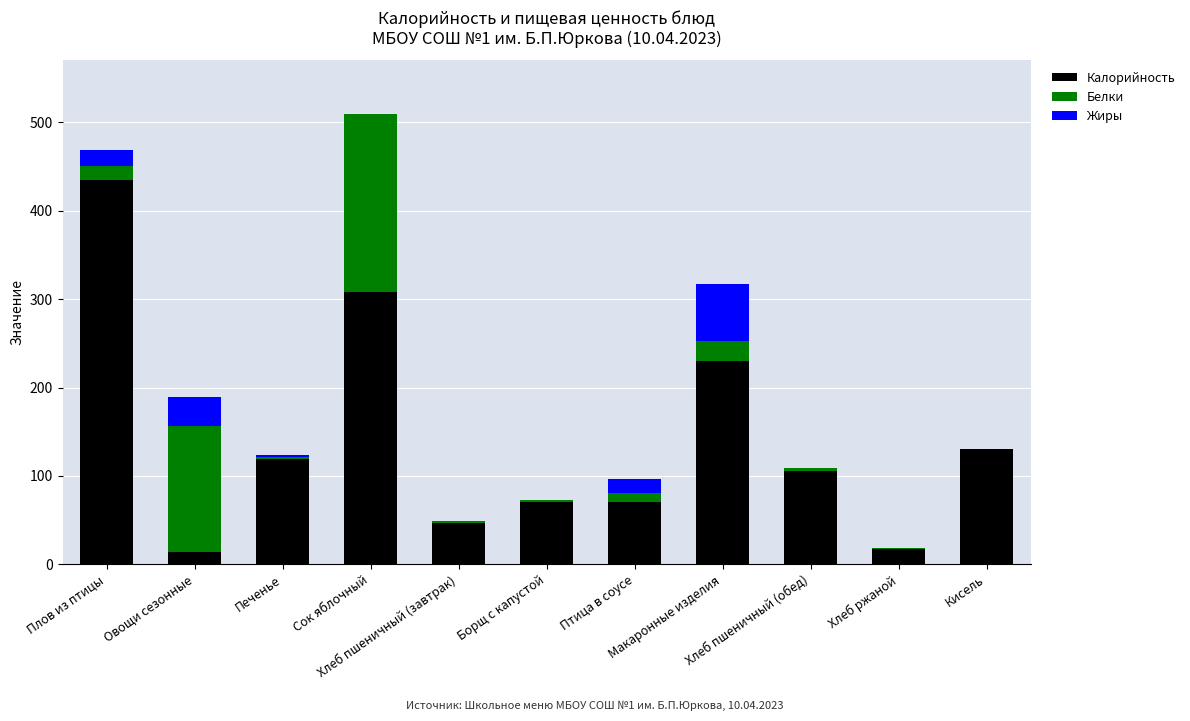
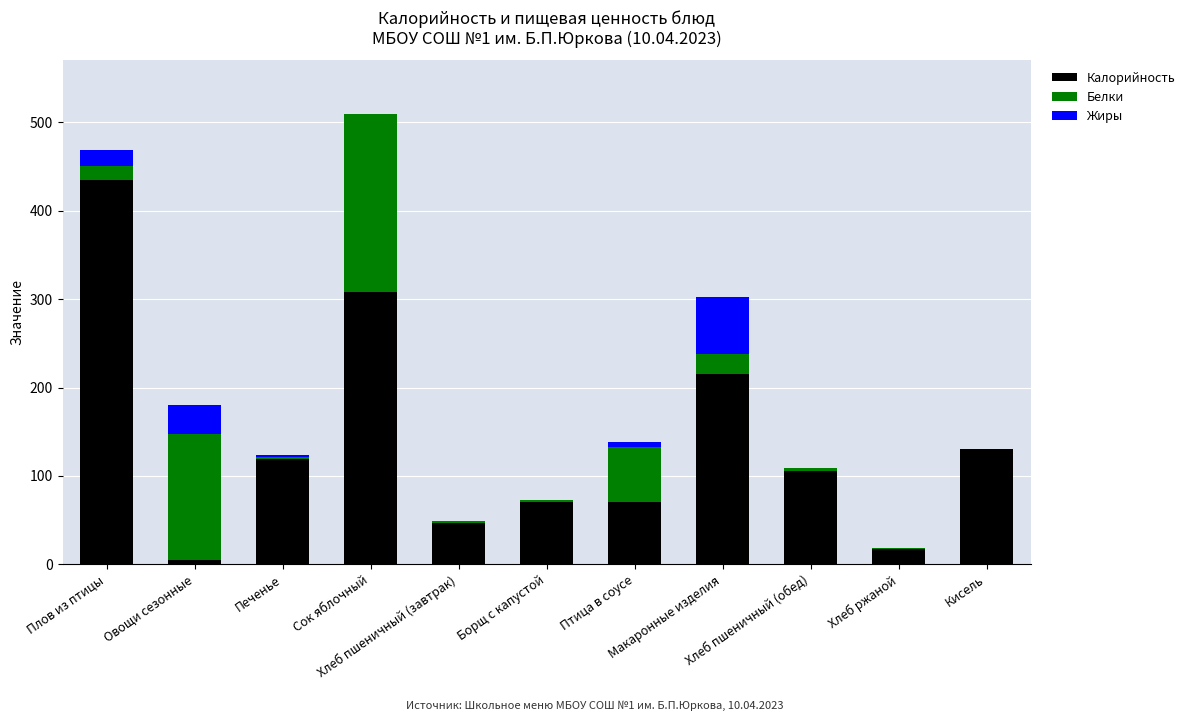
  {
    "Калорийность": {
      "Плов из птицы": 440,
-     "Овощи сезонные": 14,
+     "Овощи сезонные": 5,
      "Печенье": 120,
      "Сок яблочный": 310,
      "Хлеб пшеничный (завтрак)": 50,
      "Борщ с капустой": 70,
      "Птица в соусе": 70,
-     "Макаронные изделия": 230,
+     "Макаронные изделия": 220,
      "Хлеб пшеничный (обед)": 110,
      "Хлеб ржаной": 20,
      "Кисель": 130
    },
    "Белки": {
      "Плов из птицы": 20,
      "Овощи сезонные": 140,
      "Сок яблочный": 200,
-     "Птица в соусе": 10,
+     "Птица в соусе": 60,
      "Макаронные изделия": 20,
      "Хлеб пшеничный (обед)": 0,
      "Кисель": 0
    },
    "Жиры": {
      "Плов из птицы": 20,
      "Овощи сезонные": 30,
      "Печенье": 0,
      "Сок яблочный": 0,
      "Хлеб пшеничный (завтрак)": 0,
      "Борщ с капустой": 0,
-     "Птица в соусе": 20,
+     "Птица в соусе": 10,
      "Макаронные изделия": 60,
      "Хлеб пшеничный (обед)": 0,
      "Хлеб ржаной": 0,
      "Кисель": 0
    }
  }
